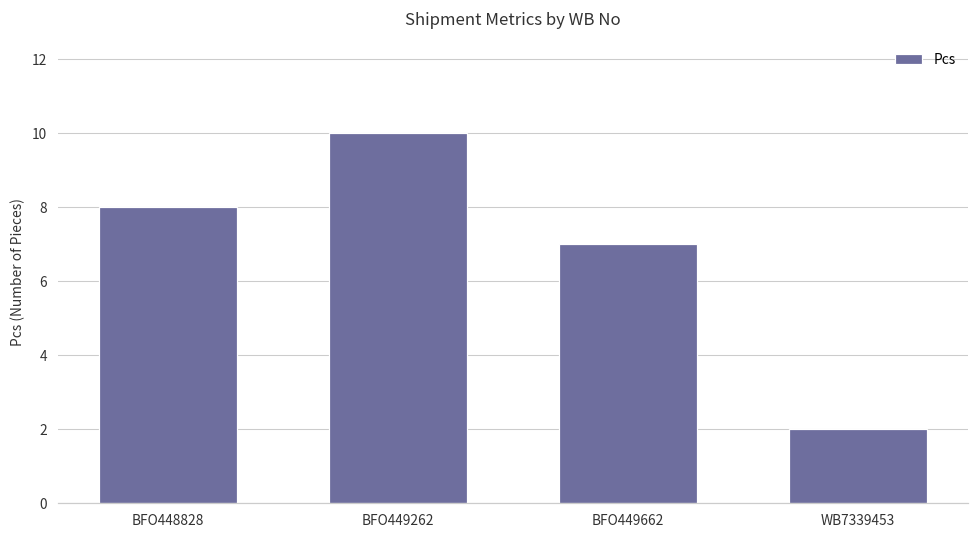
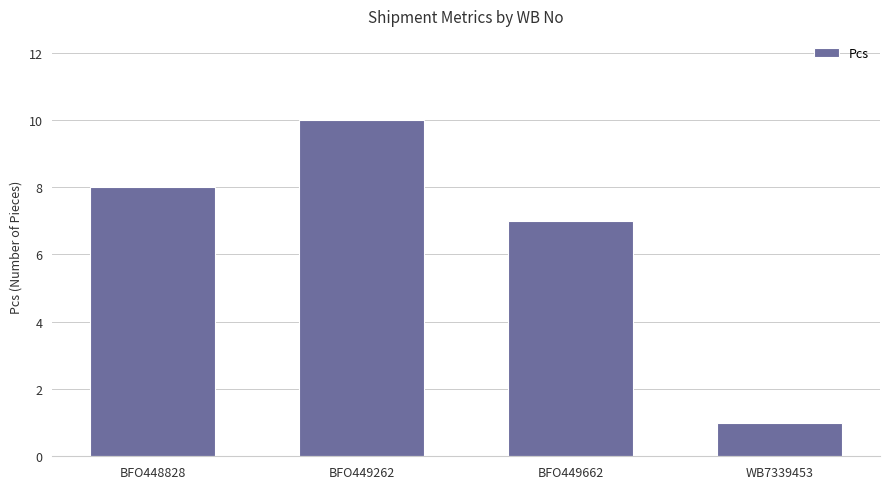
  {
    "BFO448828": 8,
    "BFO449262": 10,
    "BFO449662": 7,
-   "WB7339453": 2
+   "WB7339453": 1
  }
